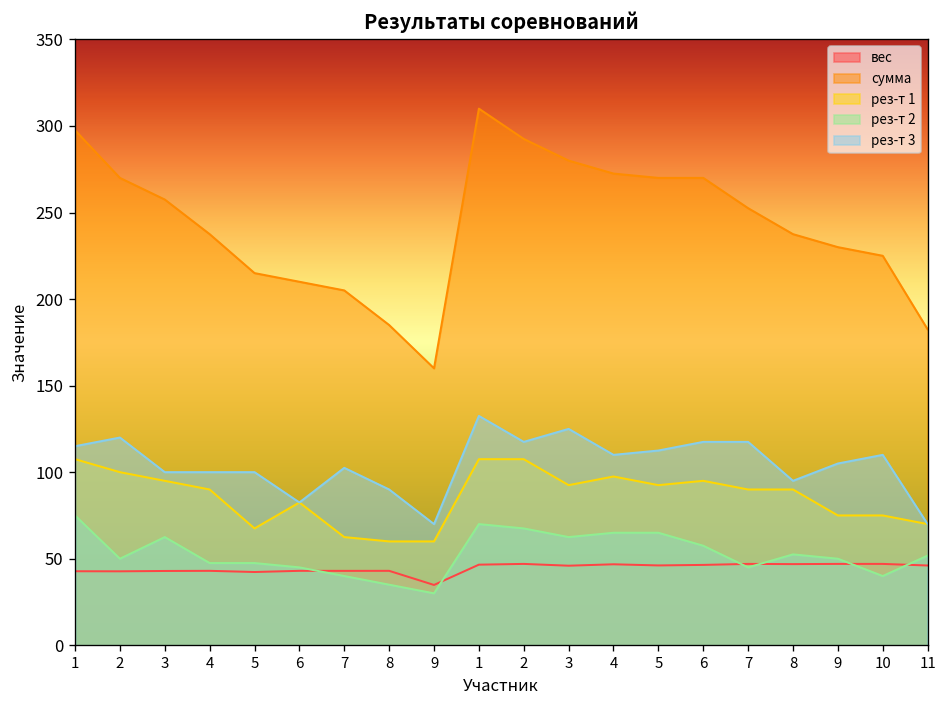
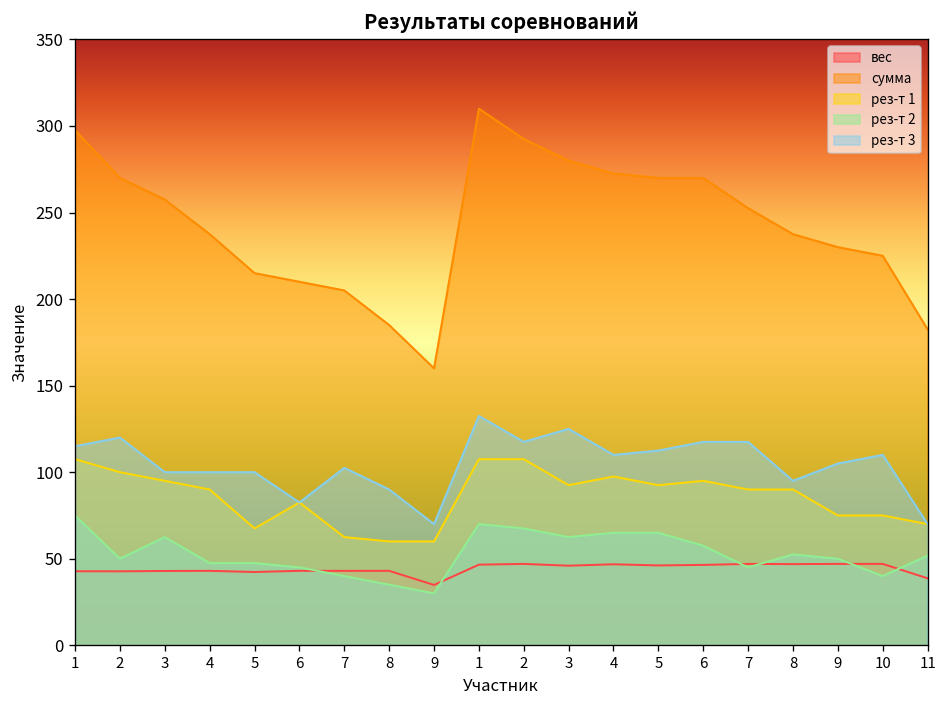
  {
    "вес": {
      "10": 47,
-     "11": 46
+     "11": 39
    },
    "рез-т 2": {
      "10": 40,
      "11": 52
    },
    "рез-т 3": {
      "10": 110
    }
  }
